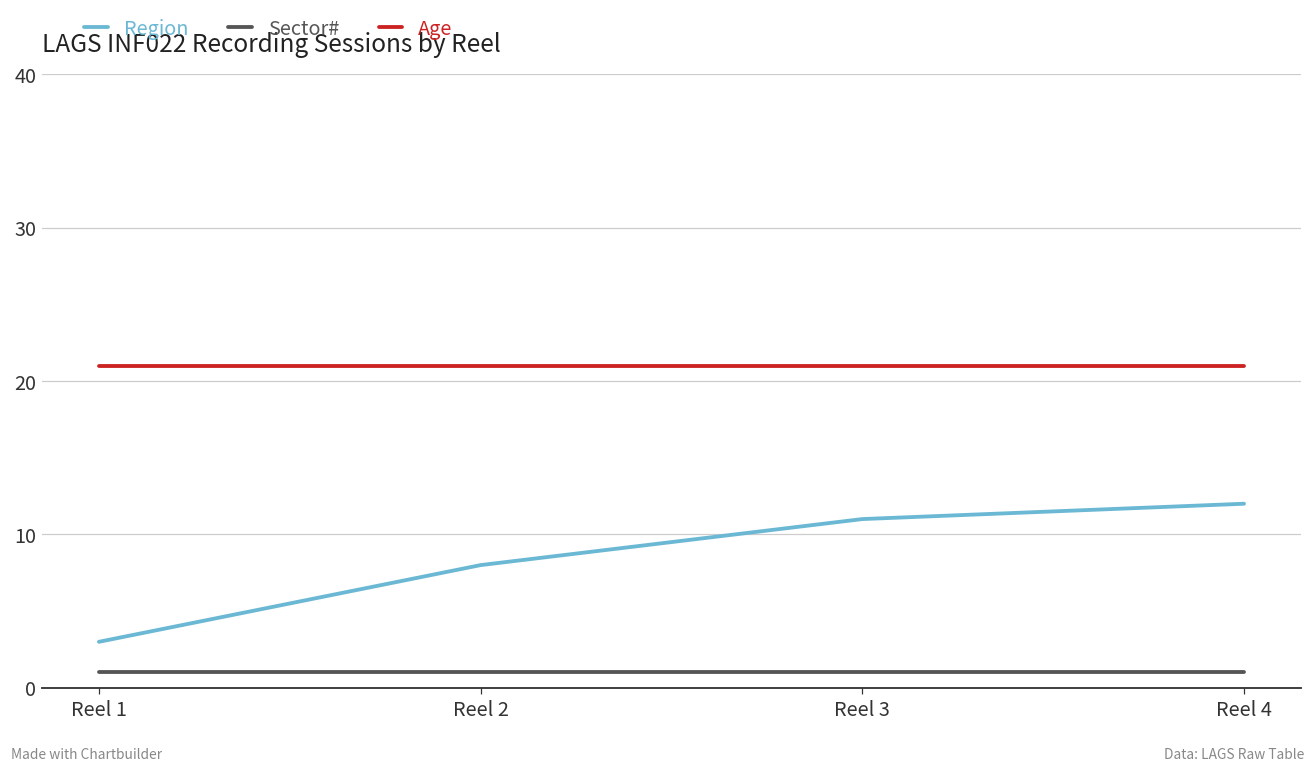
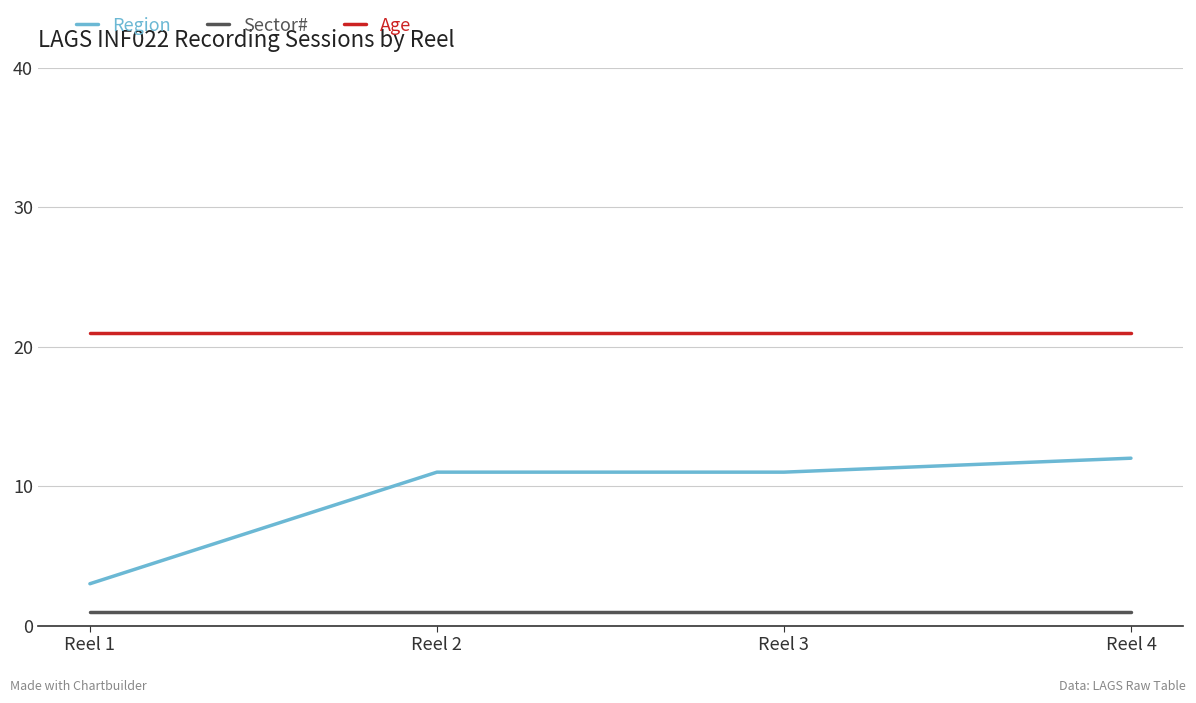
  {
    "Region": {
      "Reel 1": 3,
-     "Reel 2": 8,
+     "Reel 2": 11,
      "Reel 3": 11,
      "Reel 4": 12
    },
    "Sector#": {
      "Reel 1": 1,
      "Reel 2": 1,
      "Reel 3": 1,
      "Reel 4": 1
    },
    "Age": {
      "Reel 1": 21,
      "Reel 2": 21,
      "Reel 3": 21,
      "Reel 4": 21
    }
  }
